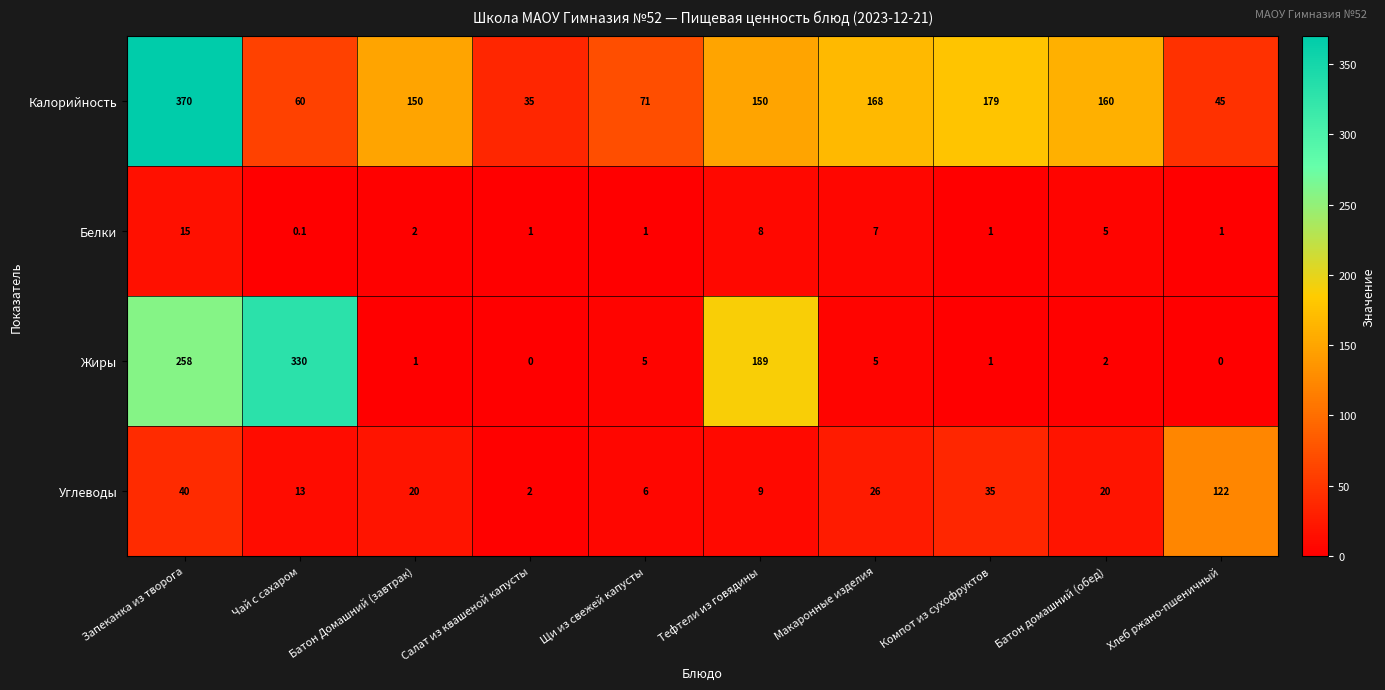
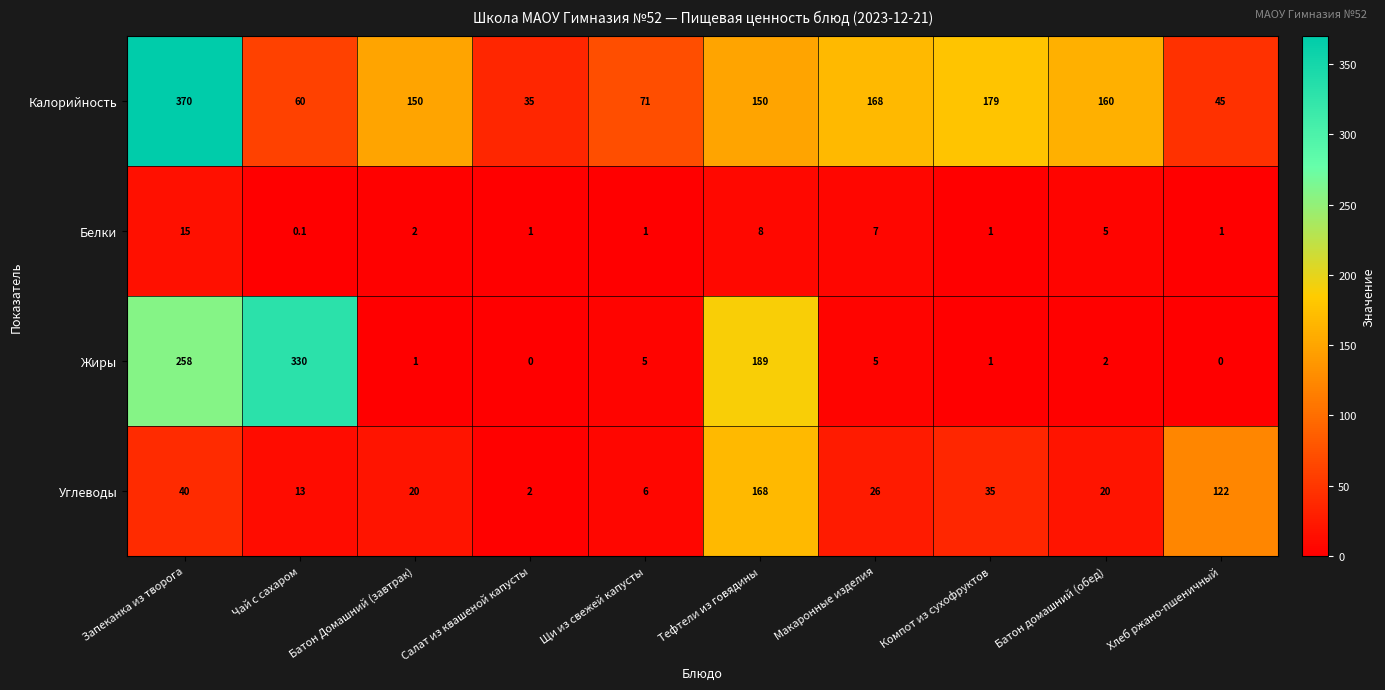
  {
    "Калорийность": {
      "Запеканка из творога": 370,
      "Чай с сахаром": 60,
      "Батон Домашний (завтрак)": 150,
      "Салат из квашеной капусты": 35,
      "Щи из свежей капусты": 71,
      "Тефтели из говядины": 150,
      "Макаронные изделия": 168,
      "Компот из сухофруктов": 179,
      "Батон домашний (обед)": 160,
      "Хлеб ржано-пшеничный": 45
    },
    "Белки": {
      "Запеканка из творога": 15,
      "Чай с сахаром": 0.1,
      "Батон Домашний (завтрак)": 2,
      "Салат из квашеной капусты": 1,
      "Щи из свежей капусты": 1,
      "Тефтели из говядины": 8,
      "Макаронные изделия": 7,
      "Компот из сухофруктов": 1,
      "Батон домашний (обед)": 5,
      "Хлеб ржано-пшеничный": 1
    },
    "Жиры": {
      "Запеканка из творога": 258,
      "Чай с сахаром": 330,
      "Батон Домашний (завтрак)": 1,
      "Салат из квашеной капусты": 0,
      "Щи из свежей капусты": 5,
      "Тефтели из говядины": 189,
      "Макаронные изделия": 5,
      "Компот из сухофруктов": 1,
      "Батон домашний (обед)": 2,
      "Хлеб ржано-пшеничный": 0
    },
    "Углеводы": {
      "Запеканка из творога": 40,
      "Чай с сахаром": 13,
      "Батон Домашний (завтрак)": 20,
      "Салат из квашеной капусты": 2,
      "Щи из свежей капусты": 6,
-     "Тефтели из говядины": 9,
+     "Тефтели из говядины": 168,
      "Макаронные изделия": 26,
      "Компот из сухофруктов": 35,
      "Батон домашний (обед)": 20,
      "Хлеб ржано-пшеничный": 122
    }
  }
